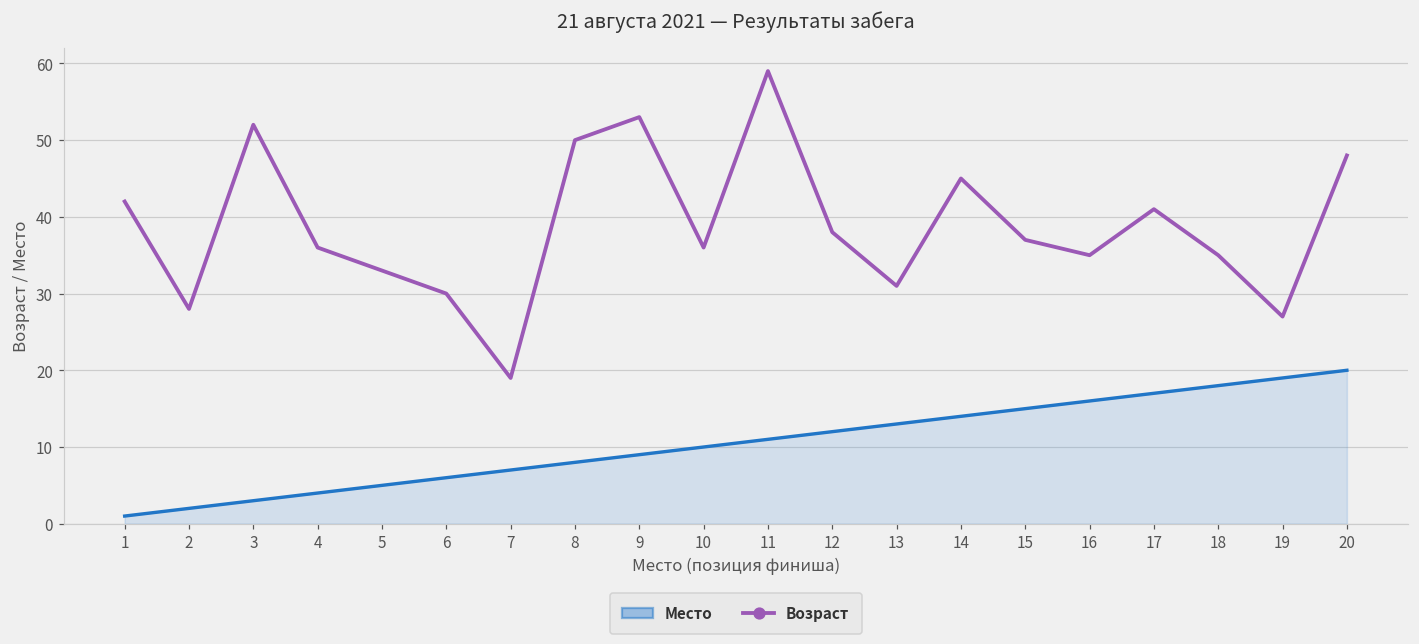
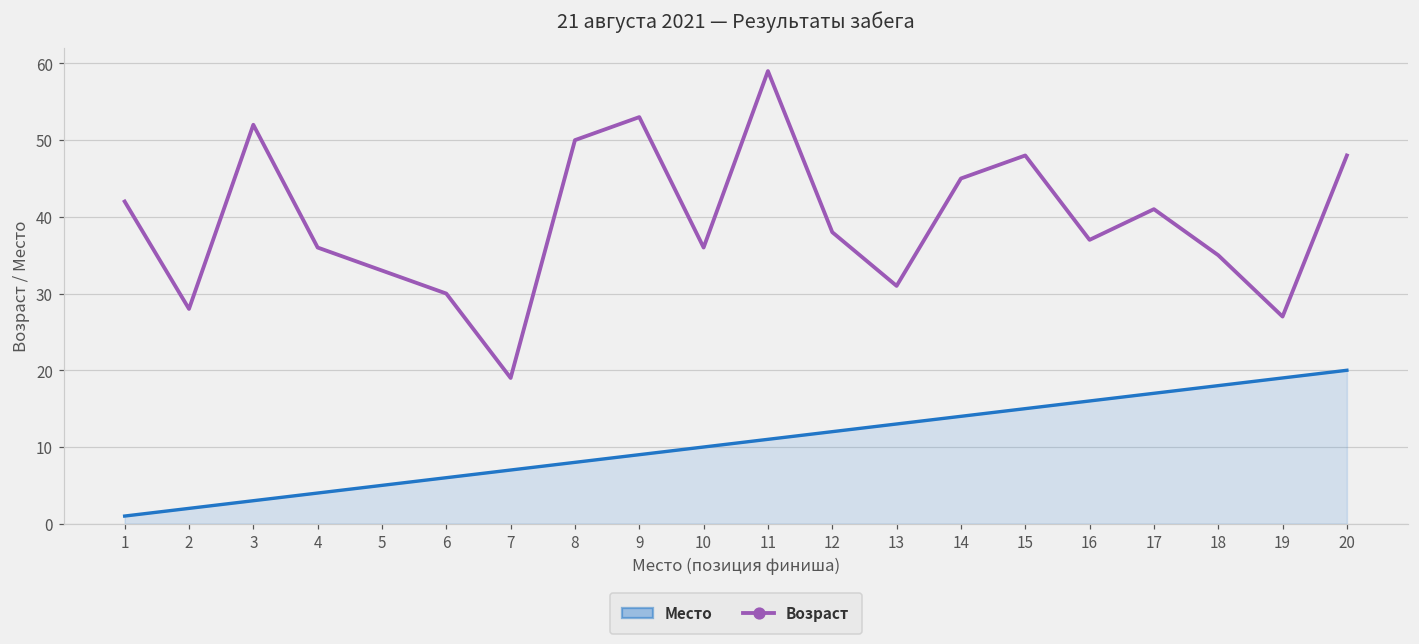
  {
    "Возраст": {
      "1": 42,
      "2": 28,
      "3": 52,
      "4": 36,
      "5": 33,
      "6": 30,
      "7": 19,
      "8": 50,
      "9": 53,
      "10": 36,
      "11": 59,
      "12": 38,
      "13": 31,
      "14": 45,
-     "15": 37,
-     "16": 35,
+     "15": 48,
+     "16": 37,
      "17": 41,
      "18": 35,
      "19": 27,
      "20": 48
    }
  }
